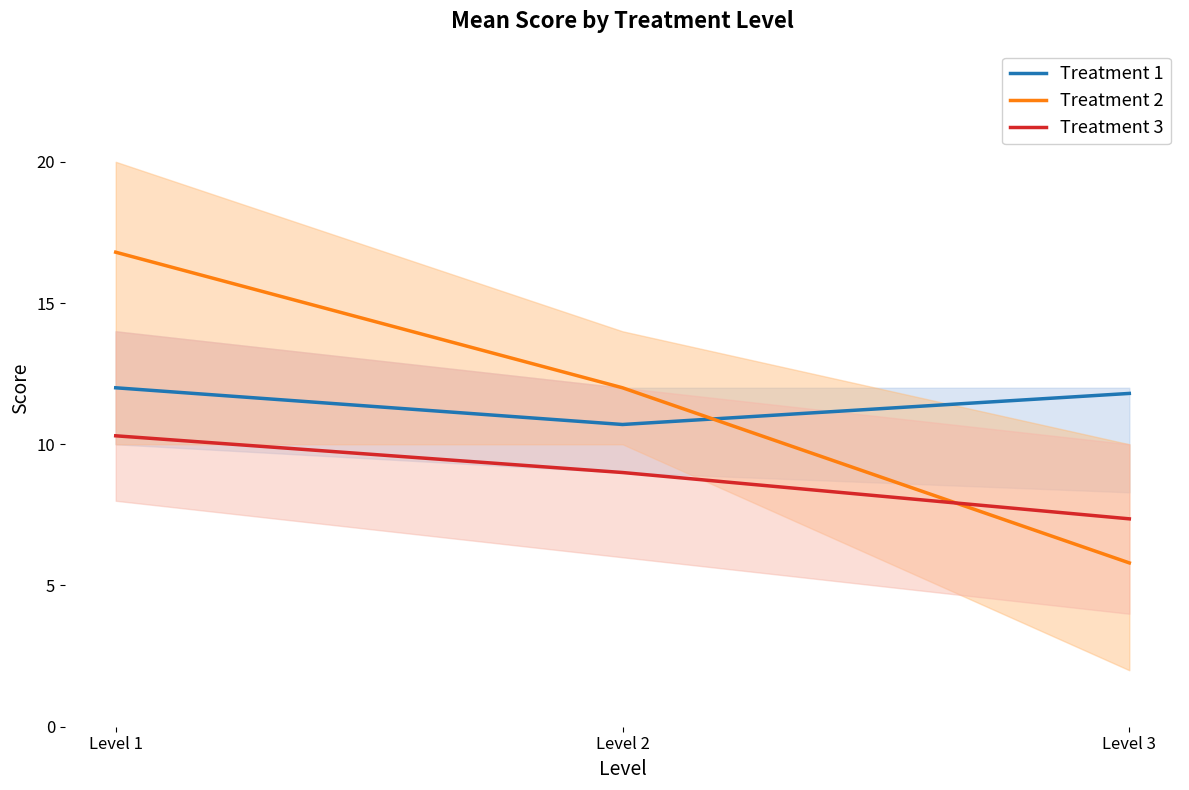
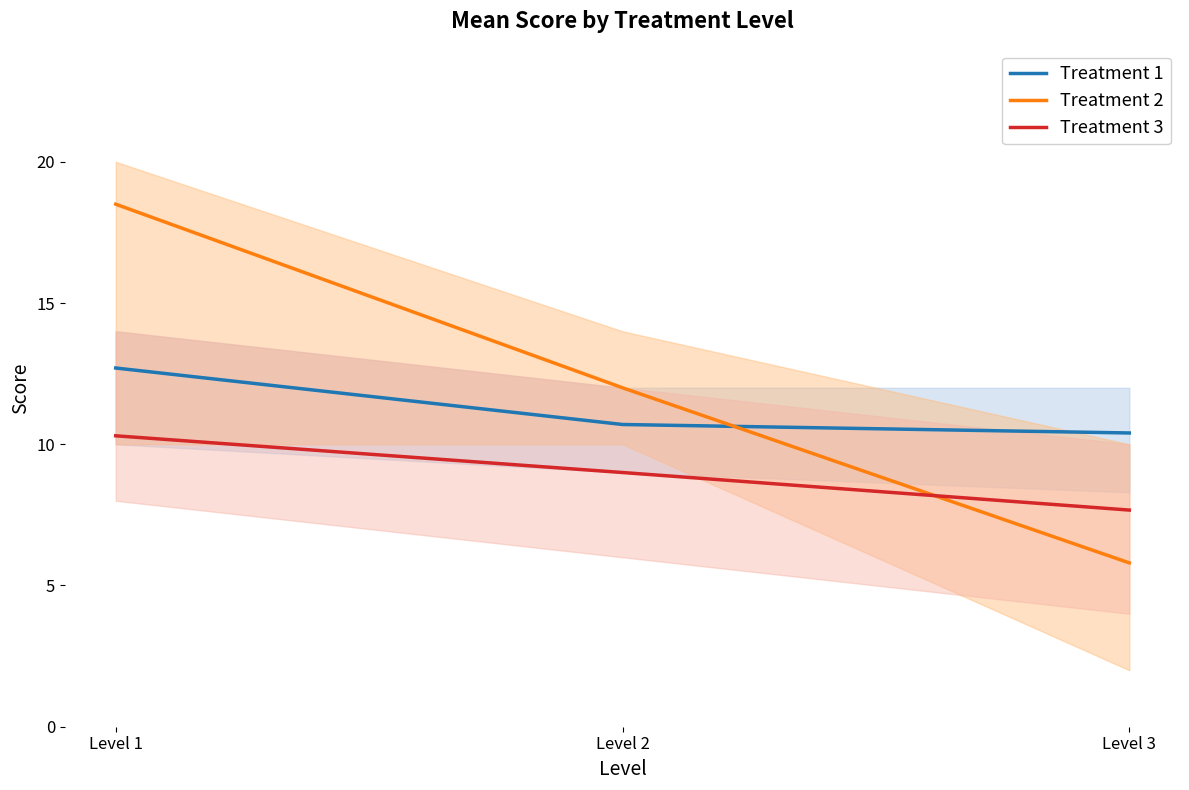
  {
    "Treatment 1": {
-     "Level 1": 12.0,
+     "Level 1": 12.7,
      "Level 2": 10.7,
-     "Level 3": 11.8
+     "Level 3": 10.4
    },
    "Treatment 2": {
-     "Level 1": 16.8,
+     "Level 1": 18.5,
      "Level 3": 5.8
    },
    "Treatment 3": {
      "Level 1": 10.3,
      "Level 2": 9.0,
-     "Level 3": 7.4
+     "Level 3": 7.7
    }
  }
